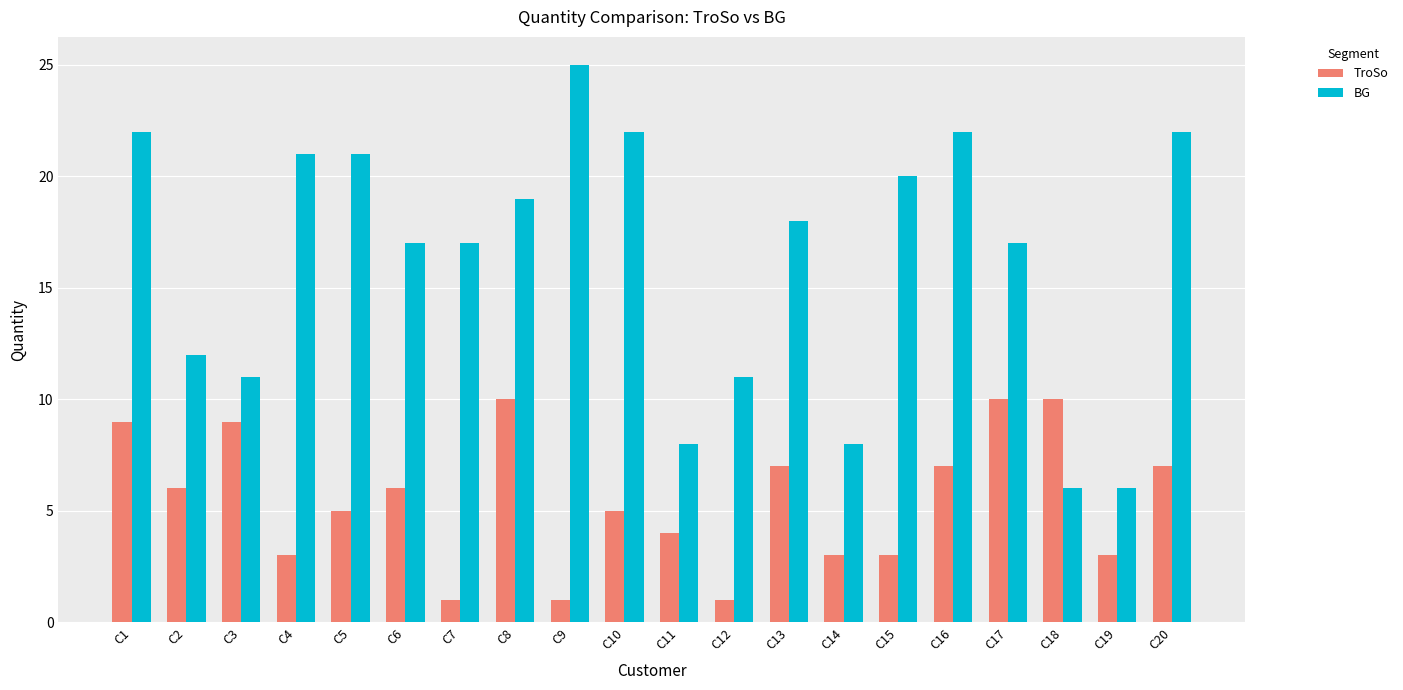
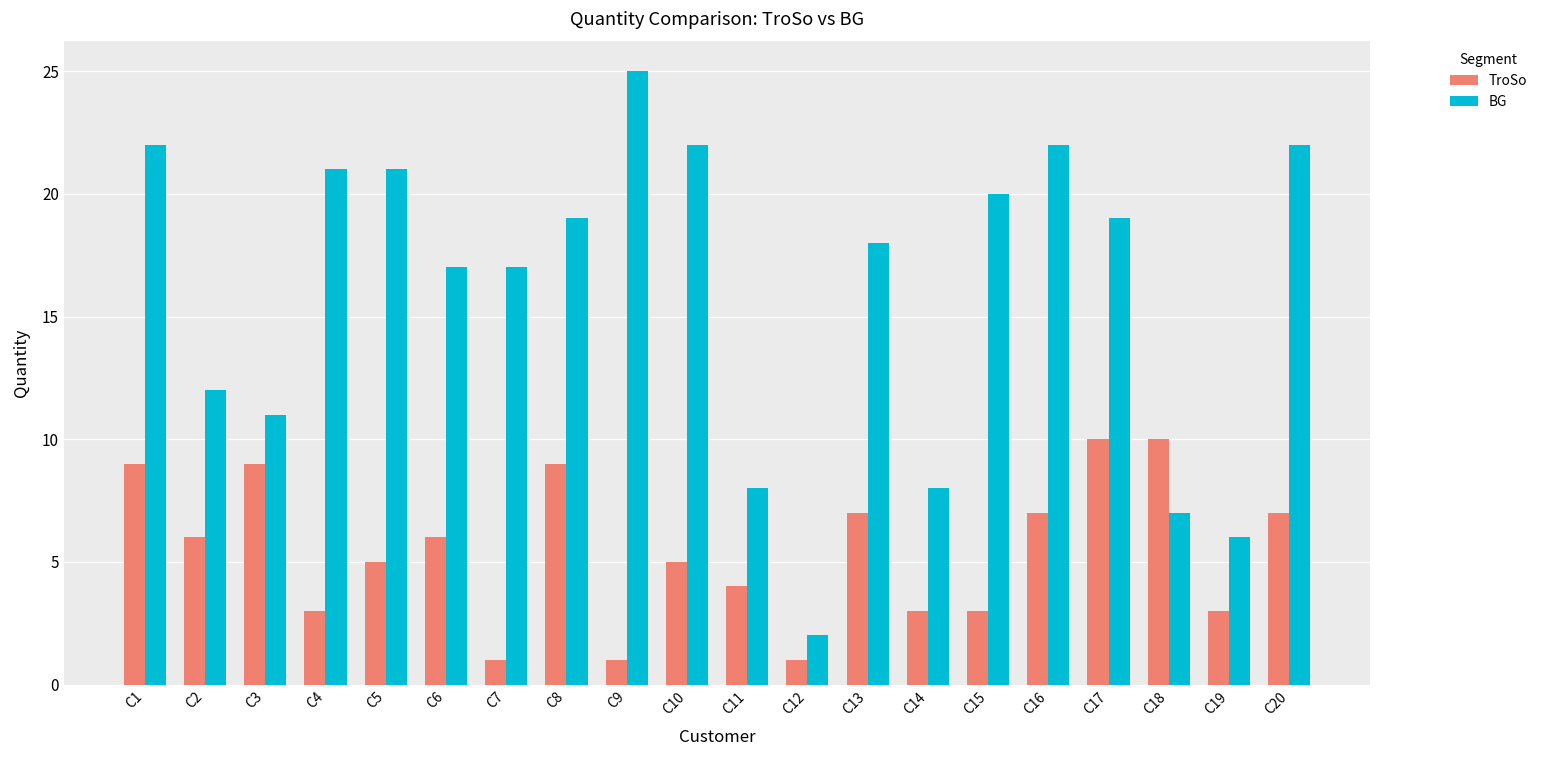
  {
    "TroSo": {
      "C1": 9,
      "C2": 6,
      "C3": 9,
      "C4": 3,
      "C5": 5,
      "C6": 6,
      "C7": 1,
-     "C8": 10,
+     "C8": 9,
      "C9": 1,
      "C10": 5,
      "C11": 4,
      "C12": 1,
      "C13": 7,
      "C14": 3,
      "C15": 3,
      "C16": 7,
      "C17": 10,
      "C18": 10,
      "C19": 3,
      "C20": 7
    },
    "BG": {
      "C1": 22,
      "C2": 12,
      "C3": 11,
      "C4": 21,
      "C5": 21,
      "C6": 17,
      "C7": 17,
      "C8": 19,
      "C9": 25,
      "C10": 22,
      "C11": 8,
-     "C12": 11,
+     "C12": 2,
      "C13": 18,
      "C14": 8,
      "C15": 20,
      "C16": 22,
-     "C17": 17,
-     "C18": 6,
+     "C17": 19,
+     "C18": 7,
      "C19": 6,
      "C20": 22
    }
  }
